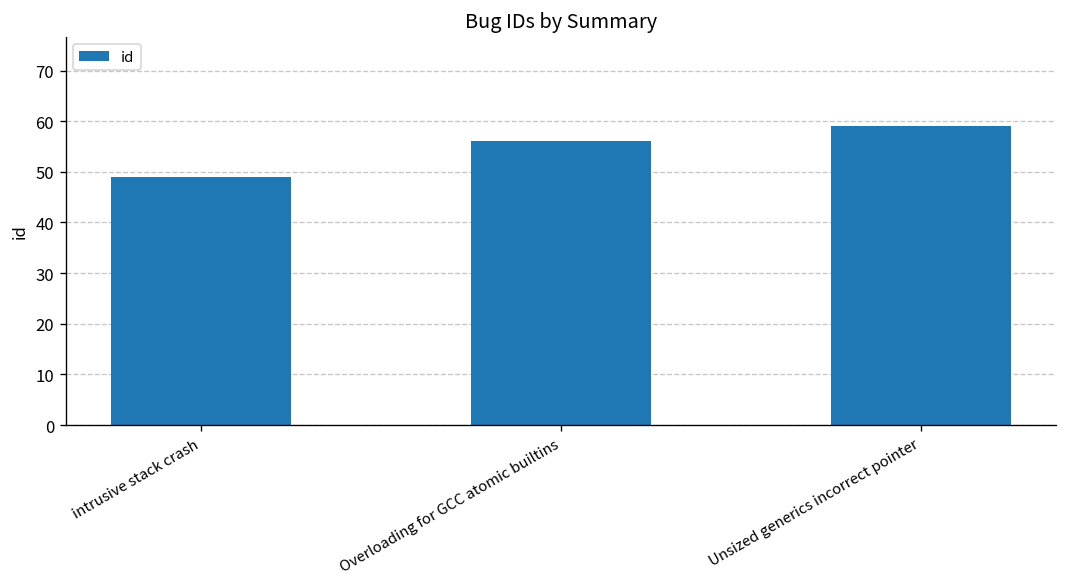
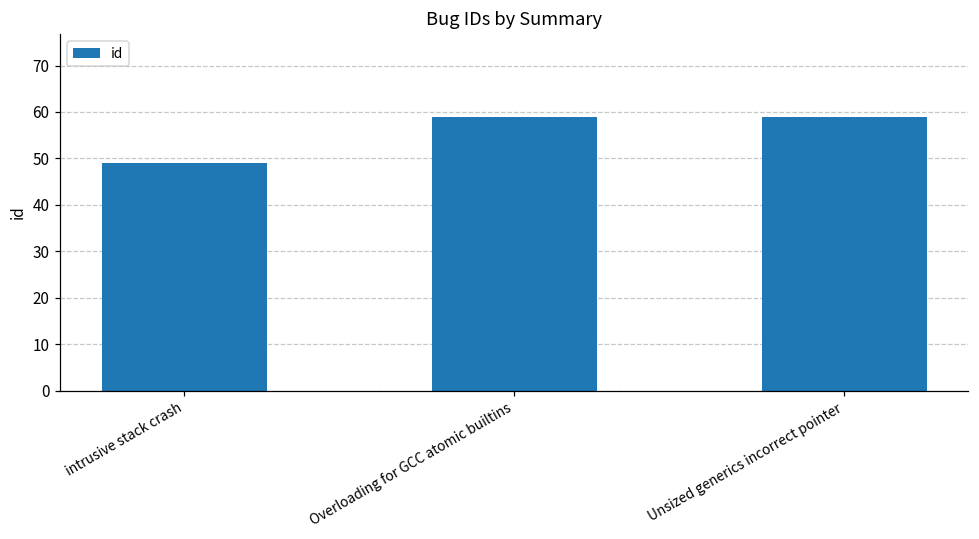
  {
    "intrusive stack crash": 49,
-   "Overloading for GCC atomic builtins": 56,
+   "Overloading for GCC atomic builtins": 59,
    "Unsized generics incorrect pointer": 59
  }
